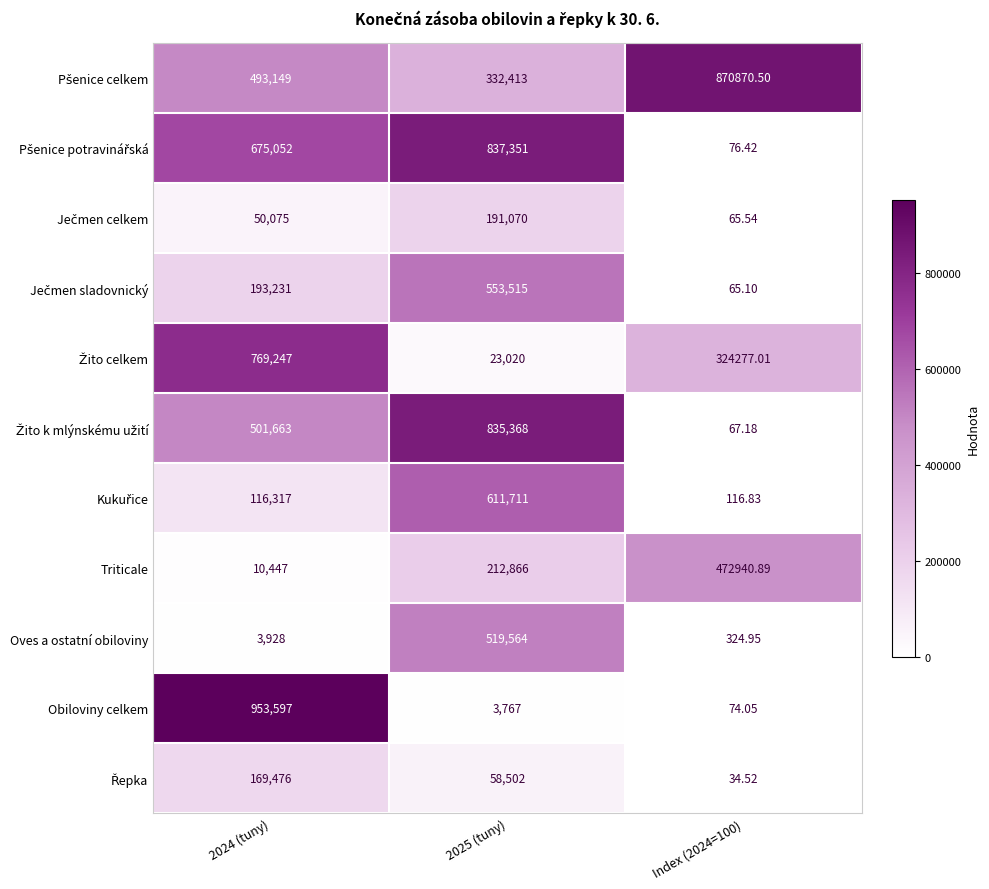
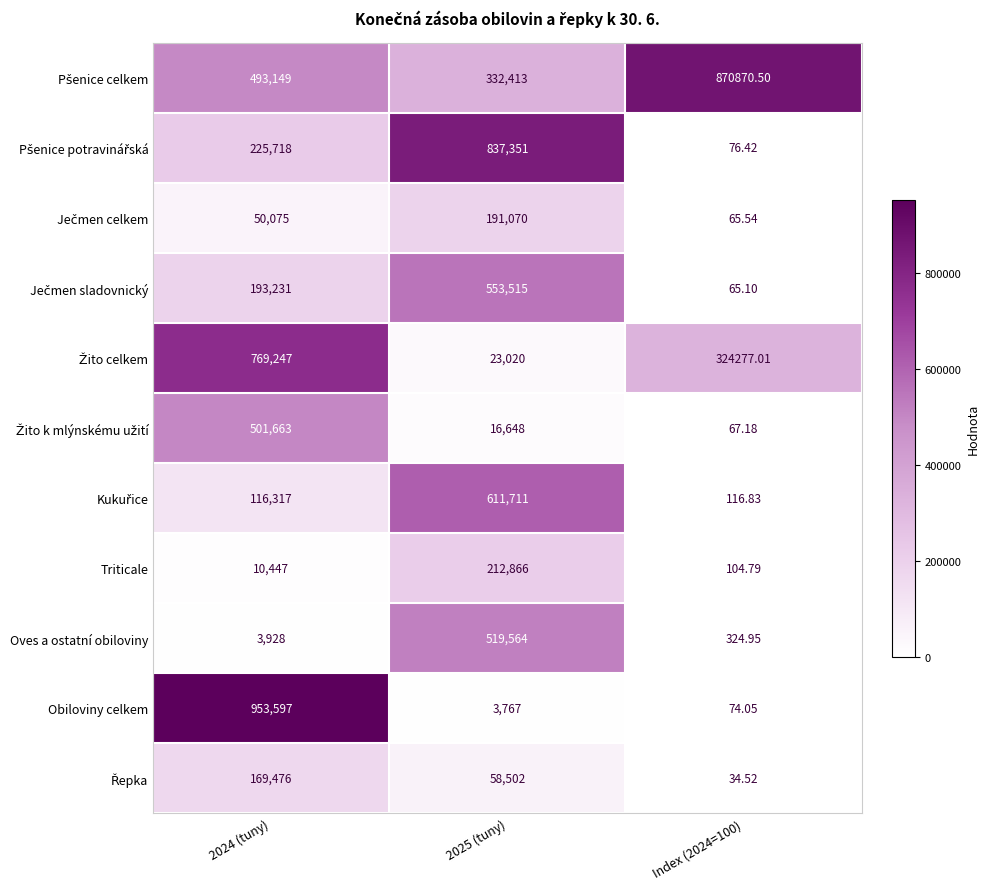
  {
    "Pšenice celkem": {
      "2024 (tuny)": "493,149",
      "2025 (tuny)": "332,413",
      "Index (2024=100)": "870870.50"
    },
    "Pšenice potravinářská": {
-     "2024 (tuny)": "675,052",
+     "2024 (tuny)": "225,718",
      "2025 (tuny)": "837,351",
      "Index (2024=100)": "76.42"
    },
    "Ječmen celkem": {
      "2024 (tuny)": "50,075",
      "2025 (tuny)": "191,070",
      "Index (2024=100)": "65.54"
    },
    "Ječmen sladovnický": {
      "2024 (tuny)": "193,231",
      "2025 (tuny)": "553,515",
      "Index (2024=100)": "65.10"
    },
    "Žito celkem": {
      "2024 (tuny)": "769,247",
      "2025 (tuny)": "23,020",
      "Index (2024=100)": "324277.01"
    },
    "Žito k mlýnskému užití": {
      "2024 (tuny)": "501,663",
-     "2025 (tuny)": "835,368",
+     "2025 (tuny)": "16,648",
      "Index (2024=100)": "67.18"
    },
    "Kukuřice": {
      "2024 (tuny)": "116,317",
      "2025 (tuny)": "611,711",
      "Index (2024=100)": "116.83"
    },
    "Triticale": {
      "2024 (tuny)": "10,447",
      "2025 (tuny)": "212,866",
-     "Index (2024=100)": "472940.89"
+     "Index (2024=100)": "104.79"
    },
    "Oves a ostatní obiloviny": {
      "2024 (tuny)": "3,928",
      "2025 (tuny)": "519,564",
      "Index (2024=100)": "324.95"
    },
    "Obiloviny celkem": {
      "2024 (tuny)": "953,597",
      "2025 (tuny)": "3,767",
      "Index (2024=100)": "74.05"
    },
    "Řepka": {
      "2024 (tuny)": "169,476",
      "2025 (tuny)": "58,502",
      "Index (2024=100)": "34.52"
    }
  }
